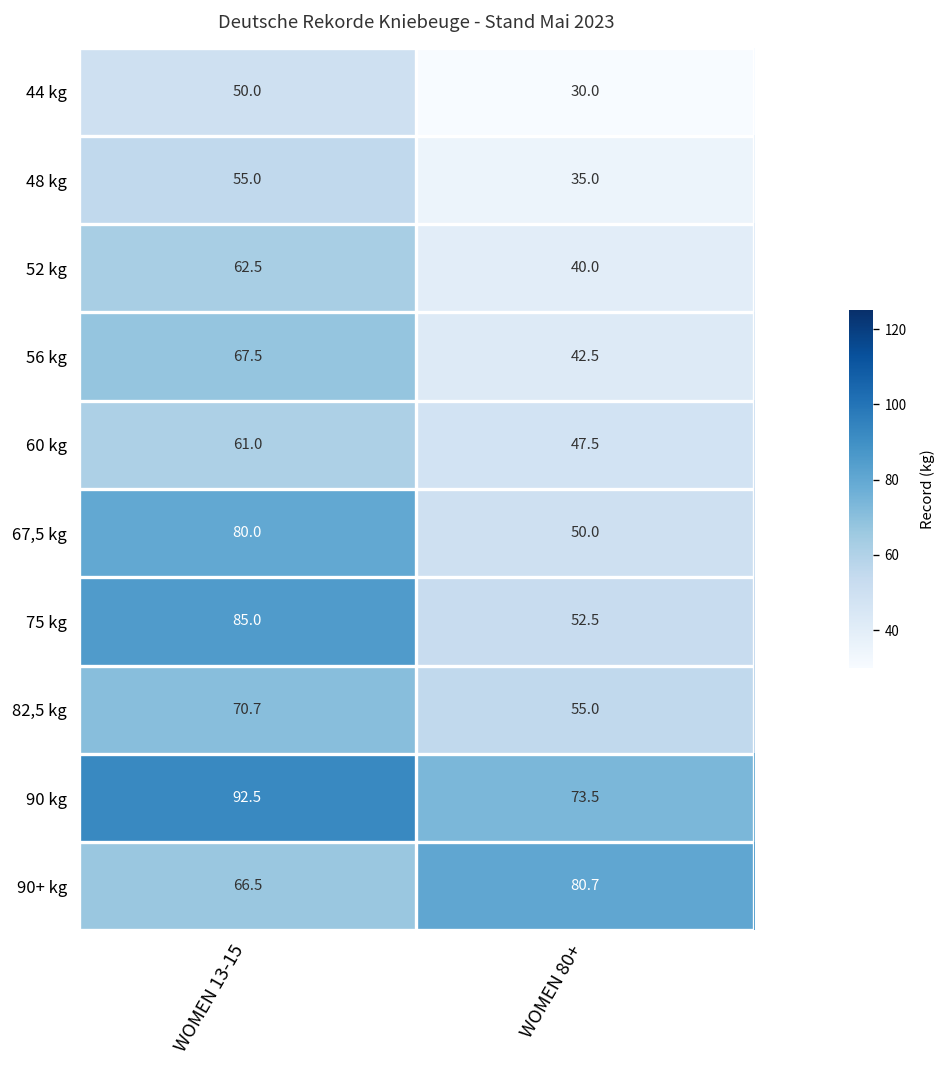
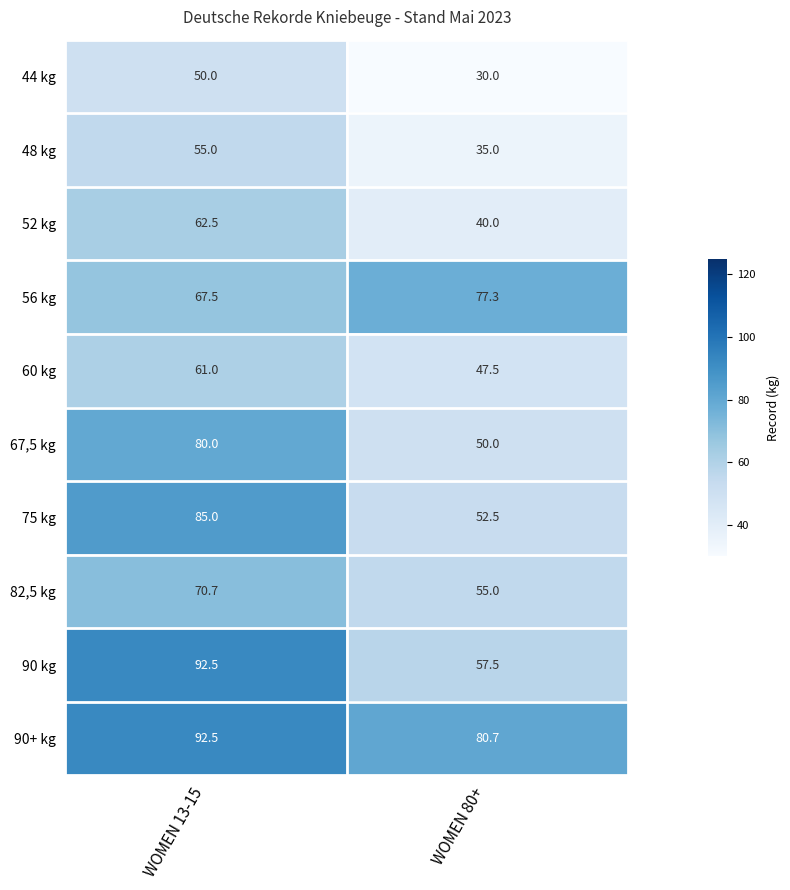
  {
    "44 kg": {
      "WOMEN 13-15": 50.0,
      "WOMEN 80+": 30.0
    },
    "48 kg": {
      "WOMEN 13-15": 55.0,
      "WOMEN 80+": 35.0
    },
    "52 kg": {
      "WOMEN 13-15": 62.5,
      "WOMEN 80+": 40.0
    },
    "56 kg": {
      "WOMEN 13-15": 67.5,
-     "WOMEN 80+": 42.5
+     "WOMEN 80+": 77.3
    },
    "60 kg": {
      "WOMEN 13-15": 61.0,
      "WOMEN 80+": 47.5
    },
    "67,5 kg": {
      "WOMEN 13-15": 80.0,
      "WOMEN 80+": 50.0
    },
    "75 kg": {
      "WOMEN 13-15": 85.0,
      "WOMEN 80+": 52.5
    },
    "82,5 kg": {
      "WOMEN 13-15": 70.7,
      "WOMEN 80+": 55.0
    },
    "90 kg": {
      "WOMEN 13-15": 92.5,
-     "WOMEN 80+": 73.5
+     "WOMEN 80+": 57.5
    },
    "90+ kg": {
-     "WOMEN 13-15": 66.5,
+     "WOMEN 13-15": 92.5,
      "WOMEN 80+": 80.7
    }
  }
